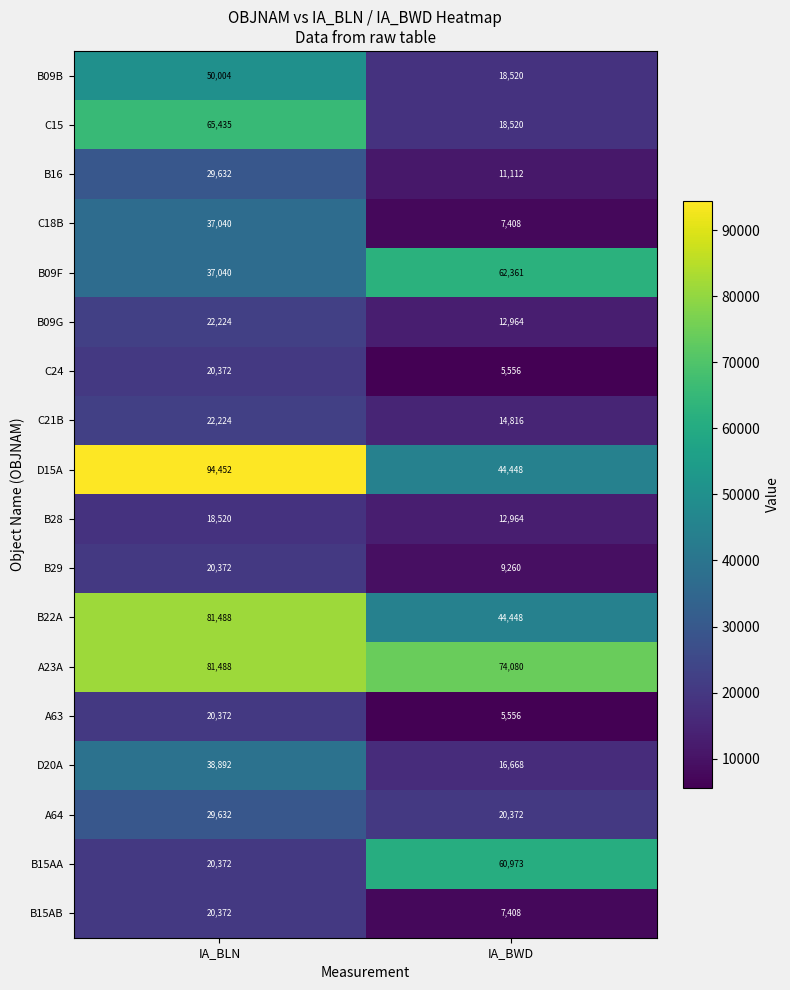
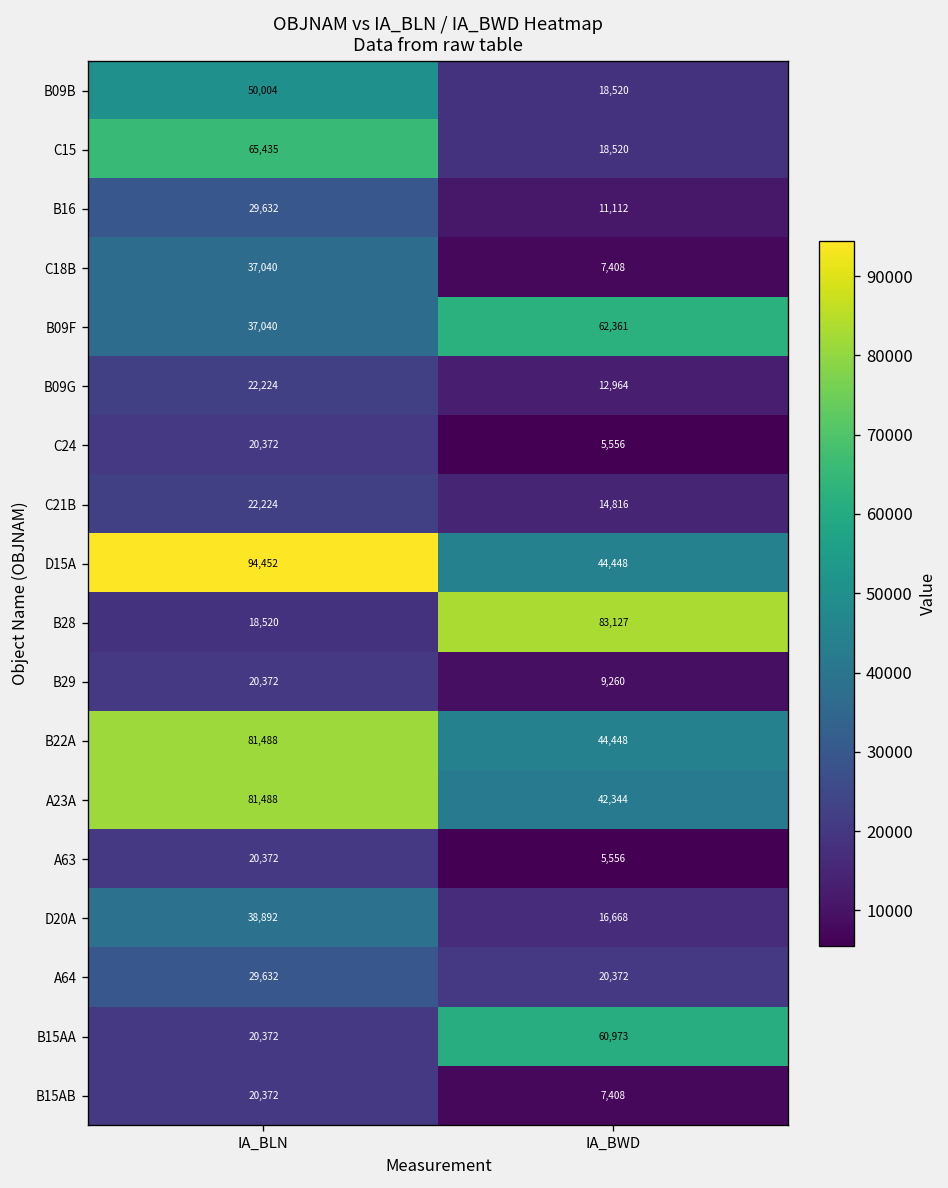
  {
    "B09B": {
      "IA_BLN": "50,004",
      "IA_BWD": "18,520"
    },
    "C15": {
      "IA_BLN": "65,435",
      "IA_BWD": "18,520"
    },
    "B16": {
      "IA_BLN": "29,632",
      "IA_BWD": "11,112"
    },
    "C18B": {
      "IA_BLN": "37,040",
      "IA_BWD": "7,408"
    },
    "B09F": {
      "IA_BLN": "37,040",
      "IA_BWD": "62,361"
    },
    "B09G": {
      "IA_BLN": "22,224",
      "IA_BWD": "12,964"
    },
    "C24": {
      "IA_BLN": "20,372",
      "IA_BWD": "5,556"
    },
    "C21B": {
      "IA_BLN": "22,224",
      "IA_BWD": "14,816"
    },
    "D15A": {
      "IA_BLN": "94,452",
      "IA_BWD": "44,448"
    },
    "B28": {
      "IA_BLN": "18,520",
-     "IA_BWD": "12,964"
+     "IA_BWD": "83,127"
    },
    "B29": {
      "IA_BLN": "20,372",
      "IA_BWD": "9,260"
    },
    "B22A": {
      "IA_BLN": "81,488",
      "IA_BWD": "44,448"
    },
    "A23A": {
      "IA_BLN": "81,488",
-     "IA_BWD": "74,080"
+     "IA_BWD": "42,344"
    },
    "A63": {
      "IA_BLN": "20,372",
      "IA_BWD": "5,556"
    },
    "D20A": {
      "IA_BLN": "38,892",
      "IA_BWD": "16,668"
    },
    "A64": {
      "IA_BLN": "29,632",
      "IA_BWD": "20,372"
    },
    "B15AA": {
      "IA_BLN": "20,372",
      "IA_BWD": "60,973"
    },
    "B15AB": {
      "IA_BLN": "20,372",
      "IA_BWD": "7,408"
    }
  }
